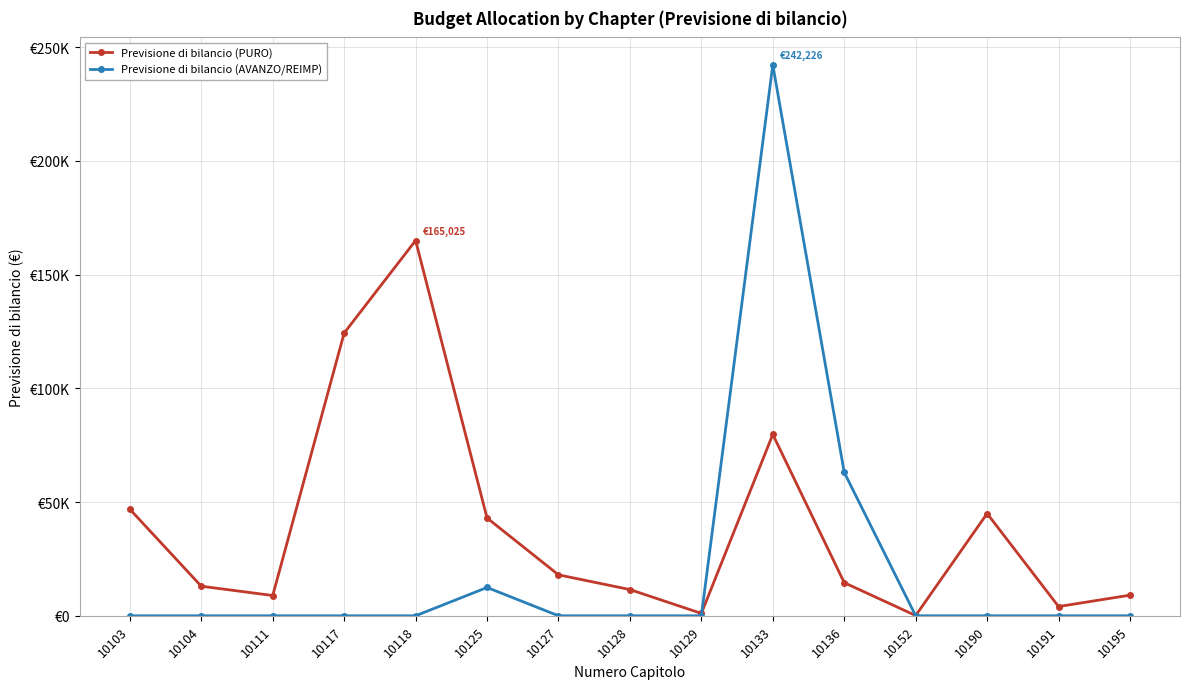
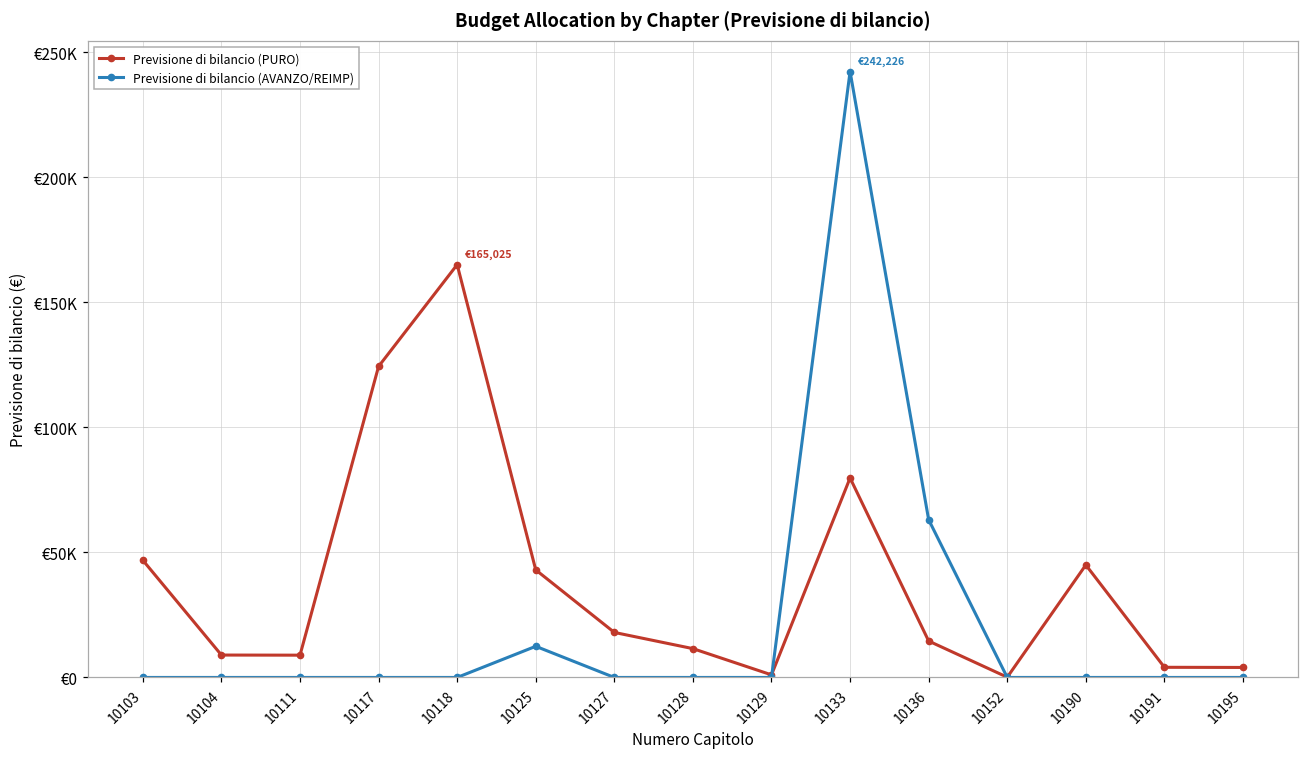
  {
    "Previsione di bilancio (PURO)": {
      "10103": "€47000",
-     "10104": "€13000",
+     "10104": "€9000",
      "10111": "€9000",
      "10117": "€124000",
      "10125": "€43000",
      "10127": "€18000",
      "10128": "€12000",
      "10133": "€80000",
      "10136": "€15000",
      "10190": "€45000",
      "10191": "€4000",
-     "10195": "€9000"
+     "10195": "€4000"
    },
    "Previsione di bilancio (AVANZO/REIMP)": {
      "10133": "€242,226"
    }
  }
